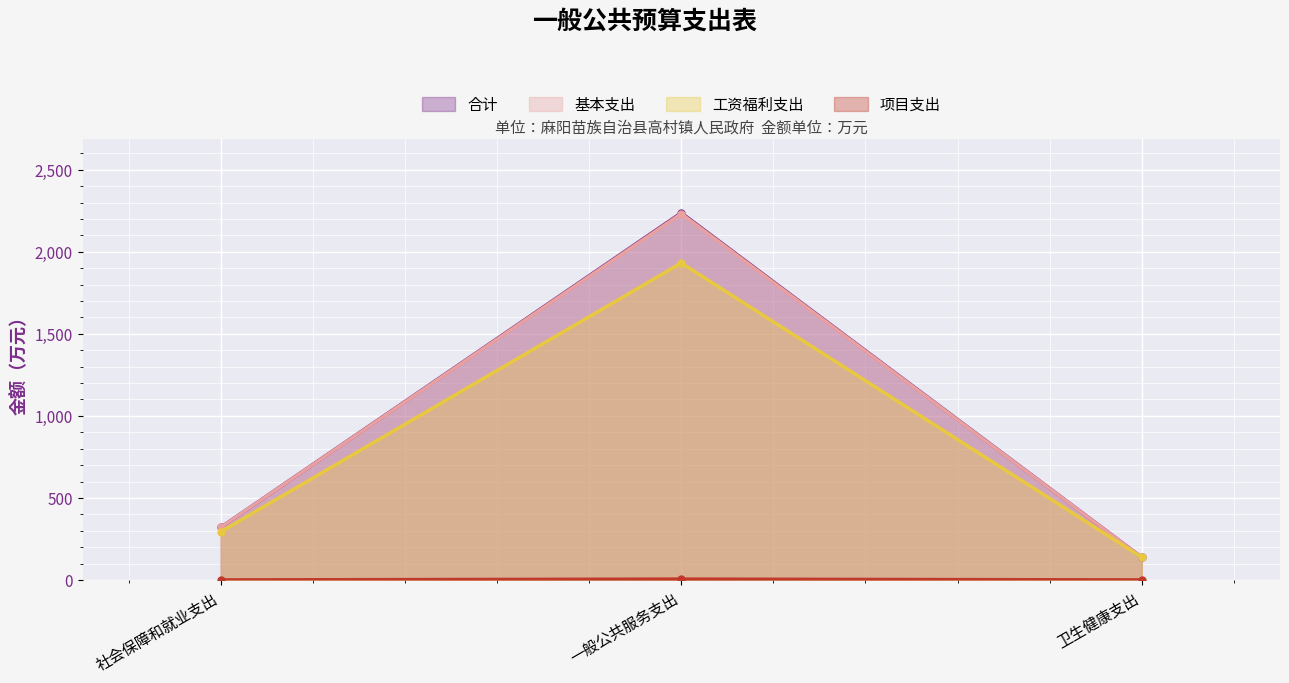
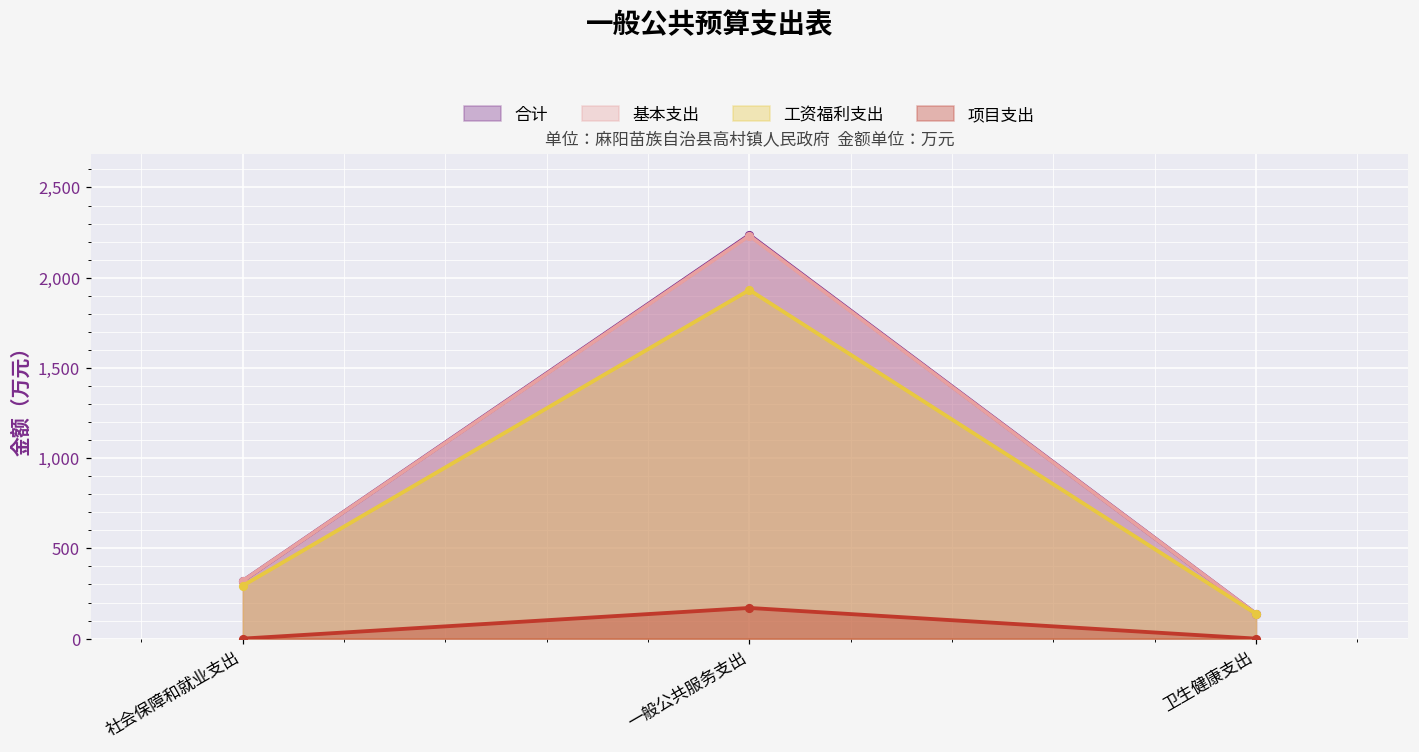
  {
    "项目支出": {
      "社会保障和就业支出": 0,
-     "一般公共服务支出": 10,
+     "一般公共服务支出": 170,
      "卫生健康支出": 0
    }
  }
